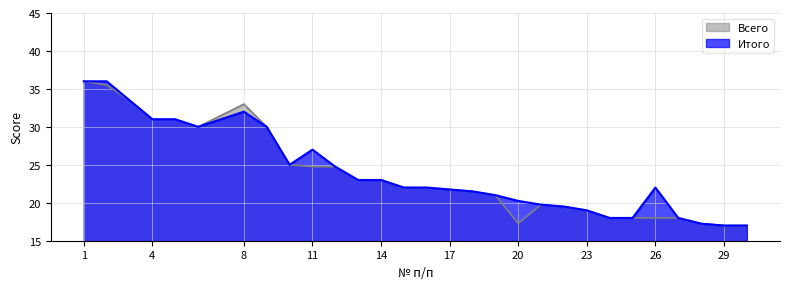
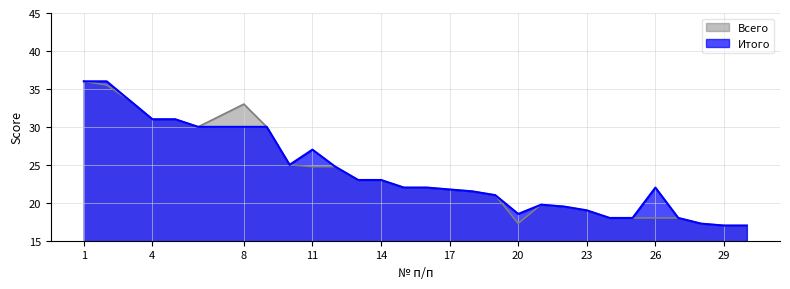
  {
    "Всего": {
      "8": 33,
      "11": 25,
      "20": 17,
      "26": 18
    },
    "Итого": {
-     "8": 32,
+     "8": 30,
      "11": 27,
-     "20": 20,
+     "20": 19,
      "26": 22
    }
  }
